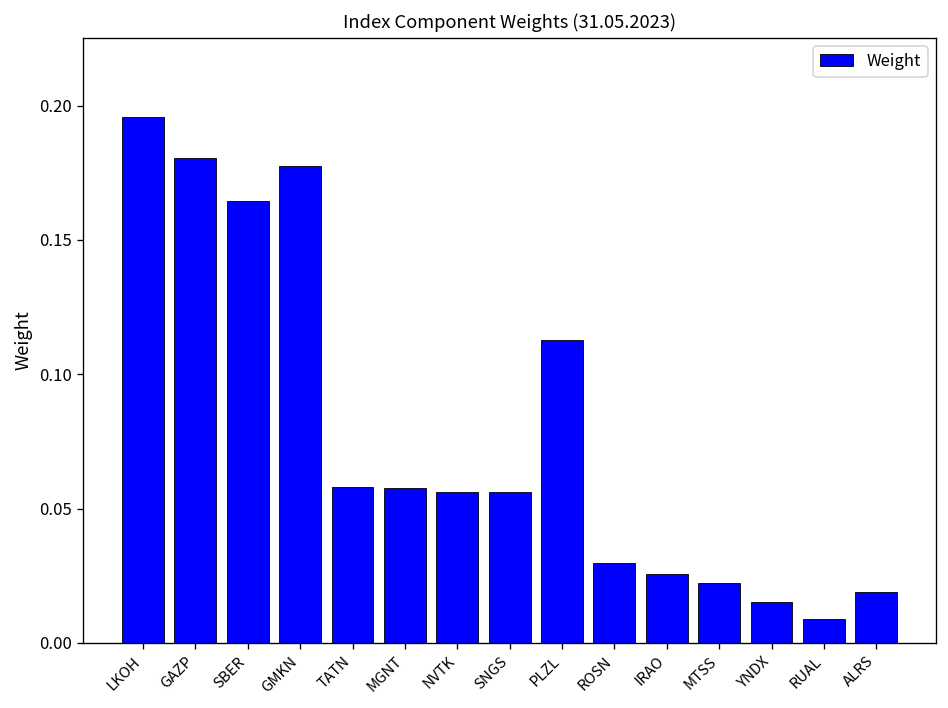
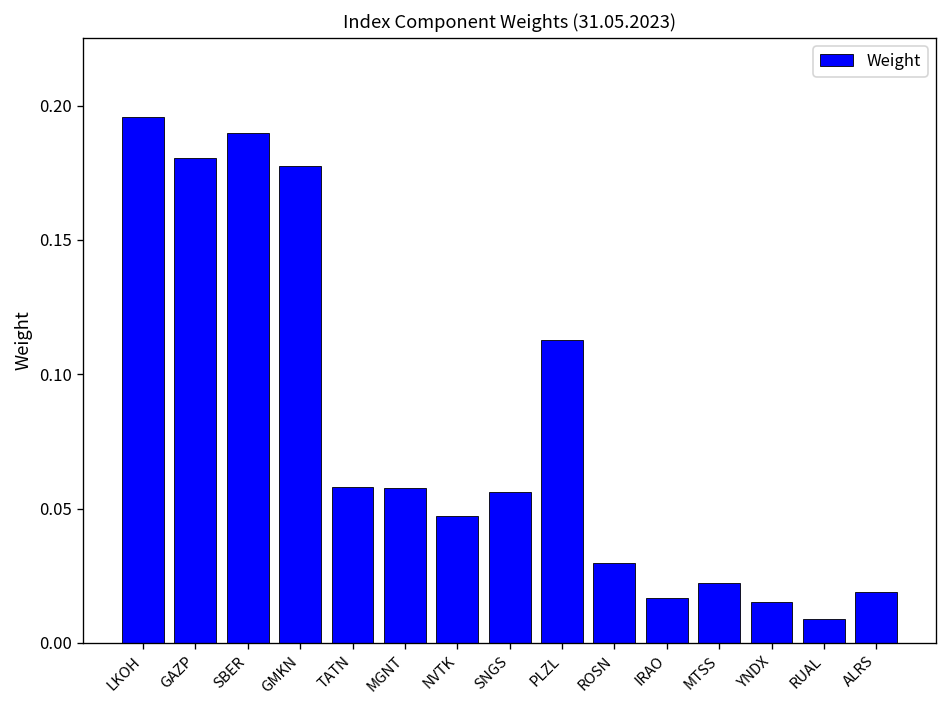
  {
    "LKOH": 0.196,
    "GAZP": 0.181,
-   "SBER": 0.165,
+   "SBER": 0.190,
    "GMKN": 0.178,
    "TATN": 0.058,
    "MGNT": 0.058,
-   "NVTK": 0.056,
+   "NVTK": 0.047,
    "SNGS": 0.056,
    "PLZL": 0.113,
    "ROSN": 0.030,
-   "IRAO": 0.026,
+   "IRAO": 0.017,
    "MTSS": 0.022,
    "YNDX": 0.015,
    "RUAL": 0.009,
    "ALRS": 0.019
  }
